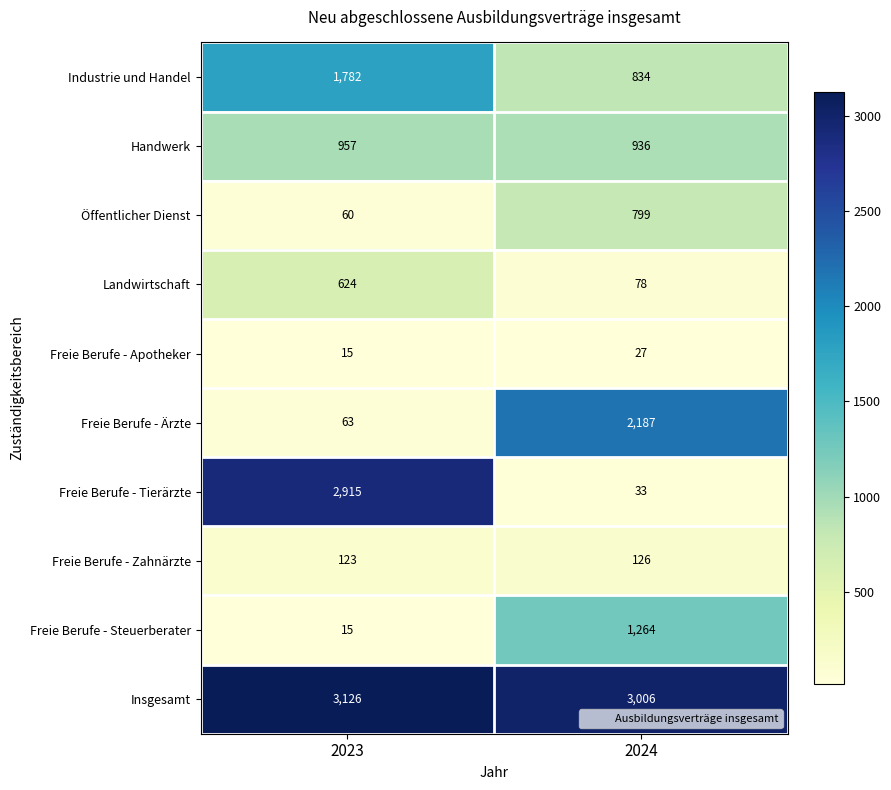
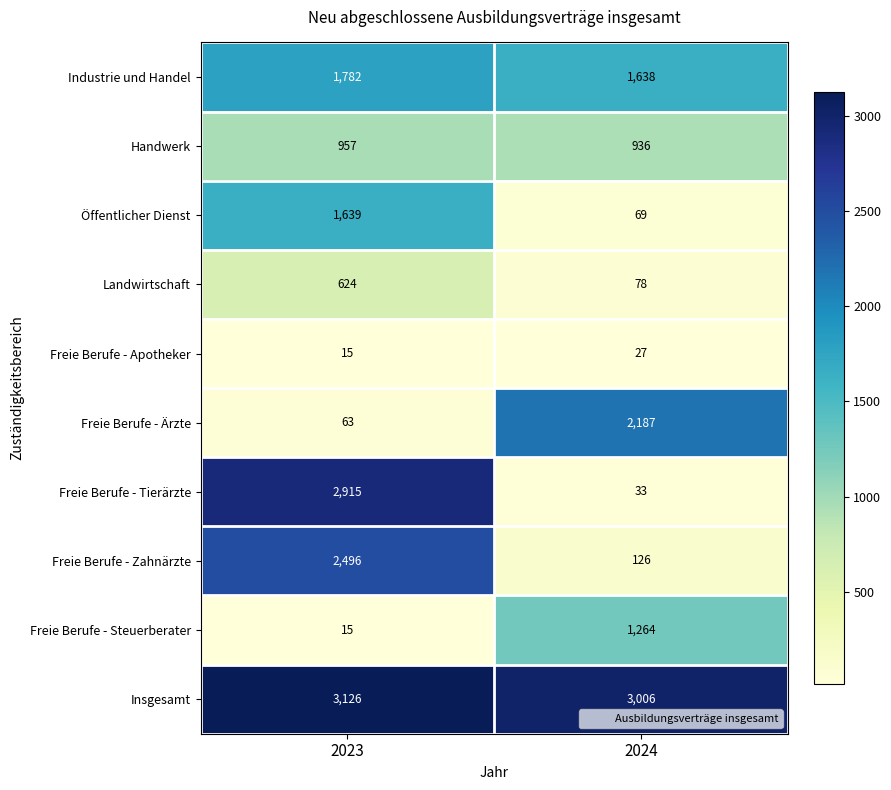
  {
    "Industrie und Handel": {
      "2023": "1,782",
-     "2024": "834"
+     "2024": "1,638"
    },
    "Handwerk": {
      "2023": "957",
      "2024": "936"
    },
    "Öffentlicher Dienst": {
-     "2023": "60",
-     "2024": "799"
+     "2023": "1,639",
+     "2024": "69"
    },
    "Landwirtschaft": {
      "2023": "624",
      "2024": "78"
    },
    "Freie Berufe - Apotheker": {
      "2023": "15",
      "2024": "27"
    },
    "Freie Berufe - Ärzte": {
      "2023": "63",
      "2024": "2,187"
    },
    "Freie Berufe - Tierärzte": {
      "2023": "2,915",
      "2024": "33"
    },
    "Freie Berufe - Zahnärzte": {
-     "2023": "123",
+     "2023": "2,496",
      "2024": "126"
    },
    "Freie Berufe - Steuerberater": {
      "2023": "15",
      "2024": "1,264"
    },
    "Insgesamt": {
      "2023": "3,126",
      "2024": "3,006"
    }
  }
